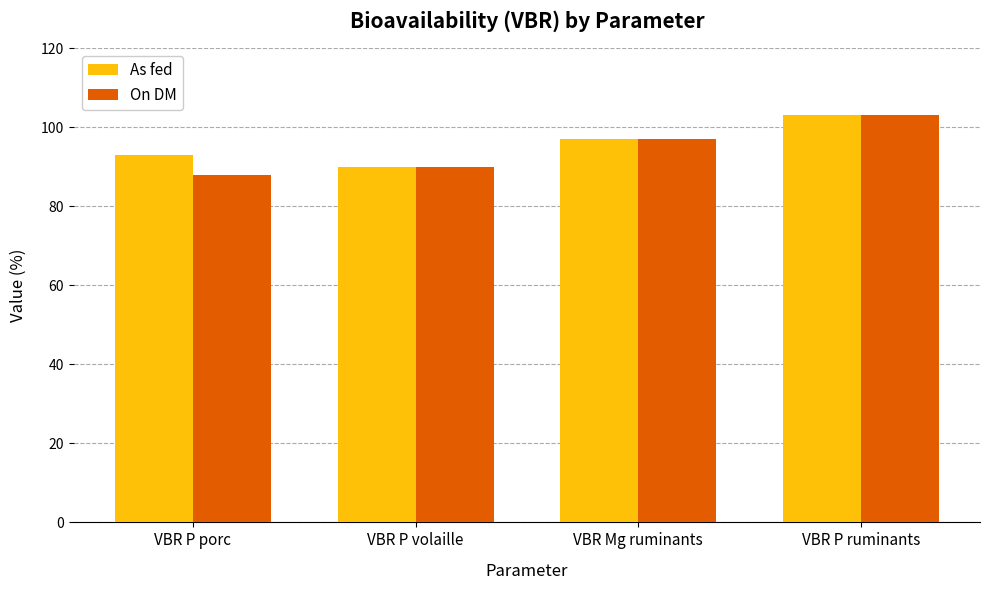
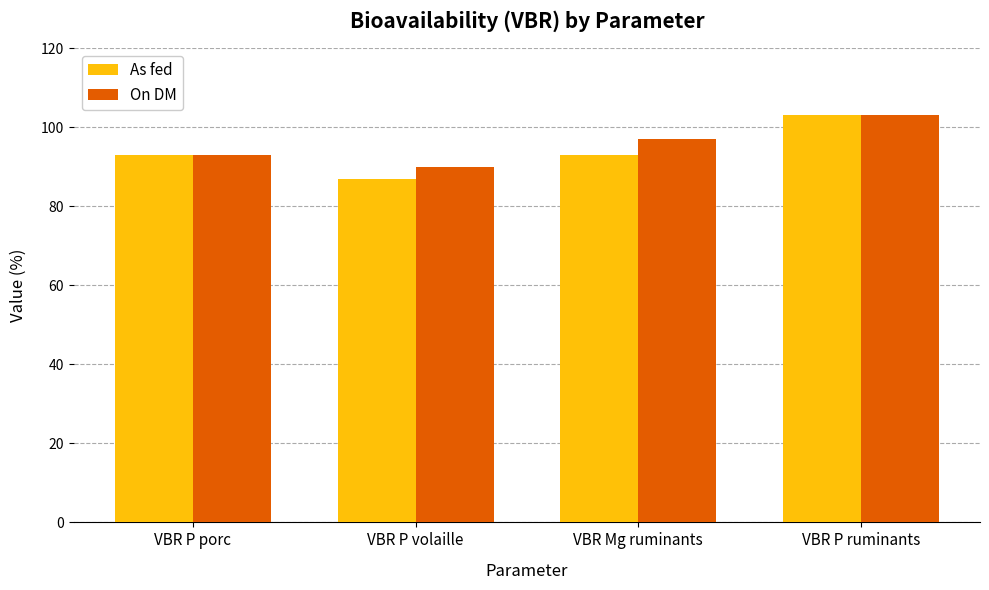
  {
    "As fed": {
      "VBR P porc": 93,
-     "VBR P volaille": 90,
-     "VBR Mg ruminants": 97,
+     "VBR P volaille": 87,
+     "VBR Mg ruminants": 93,
      "VBR P ruminants": 103
    },
    "On DM": {
-     "VBR P porc": 88,
+     "VBR P porc": 93,
      "VBR P volaille": 90,
      "VBR Mg ruminants": 97,
      "VBR P ruminants": 103
    }
  }
